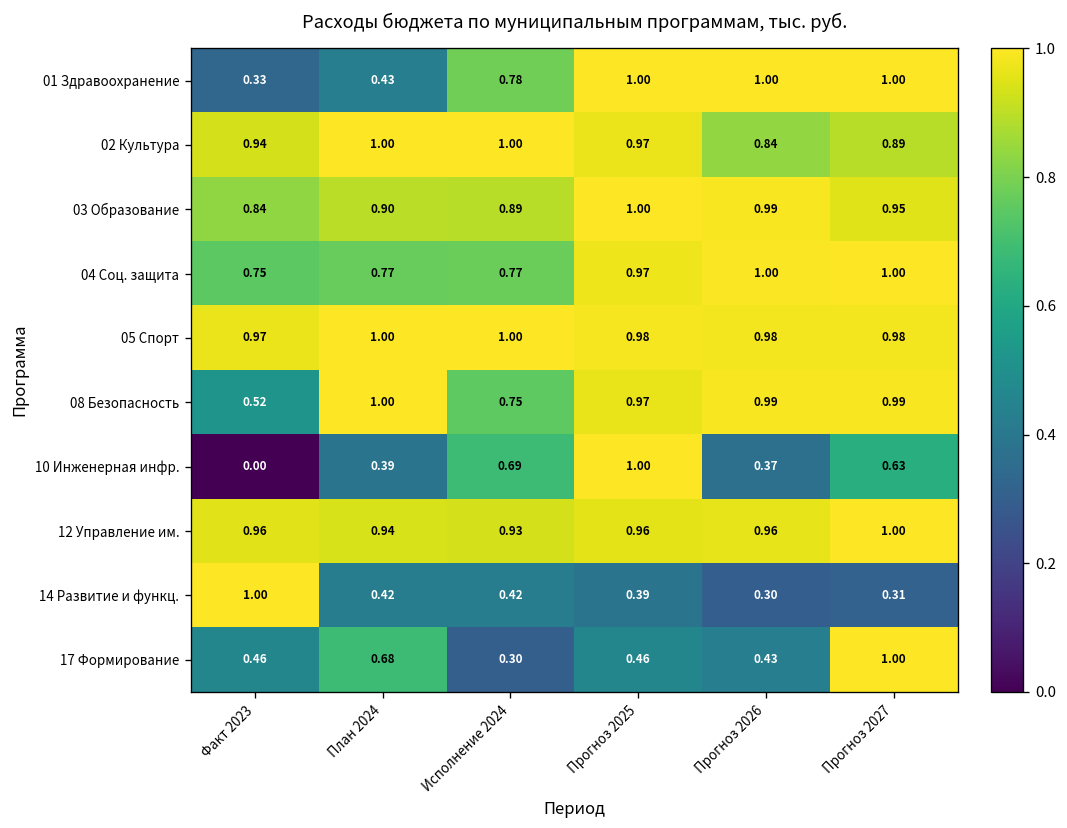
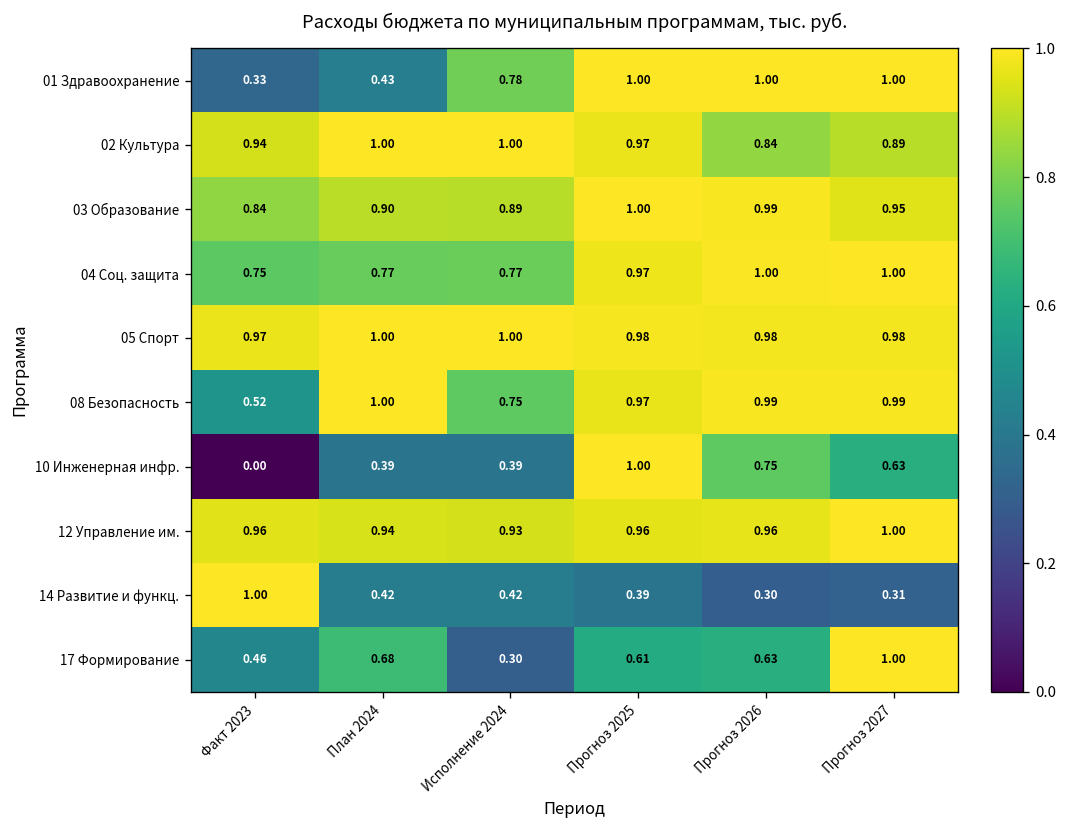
  {
    "01 Здравоохранение": {
      "Факт 2023": 0.33,
      "План 2024": 0.43,
      "Исполнение 2024": 0.78,
      "Прогноз 2025": 1.00,
      "Прогноз 2026": 1.00,
      "Прогноз 2027": 1.00
    },
    "02 Культура": {
      "Факт 2023": 0.94,
      "План 2024": 1.00,
      "Исполнение 2024": 1.00,
      "Прогноз 2025": 0.97,
      "Прогноз 2026": 0.84,
      "Прогноз 2027": 0.89
    },
    "03 Образование": {
      "Факт 2023": 0.84,
      "План 2024": 0.90,
      "Исполнение 2024": 0.89,
      "Прогноз 2025": 1.00,
      "Прогноз 2026": 0.99,
      "Прогноз 2027": 0.95
    },
    "04 Соц. защита": {
      "Факт 2023": 0.75,
      "План 2024": 0.77,
      "Исполнение 2024": 0.77,
      "Прогноз 2025": 0.97,
      "Прогноз 2026": 1.00,
      "Прогноз 2027": 1.00
    },
    "05 Спорт": {
      "Факт 2023": 0.97,
      "План 2024": 1.00,
      "Исполнение 2024": 1.00,
      "Прогноз 2025": 0.98,
      "Прогноз 2026": 0.98,
      "Прогноз 2027": 0.98
    },
    "08 Безопасность": {
      "Факт 2023": 0.52,
      "План 2024": 1.00,
      "Исполнение 2024": 0.75,
      "Прогноз 2025": 0.97,
      "Прогноз 2026": 0.99,
      "Прогноз 2027": 0.99
    },
    "10 Инженерная инфр.": {
      "Факт 2023": 0.00,
      "План 2024": 0.39,
-     "Исполнение 2024": 0.69,
+     "Исполнение 2024": 0.39,
      "Прогноз 2025": 1.00,
-     "Прогноз 2026": 0.37,
+     "Прогноз 2026": 0.75,
      "Прогноз 2027": 0.63
    },
    "12 Управление им.": {
      "Факт 2023": 0.96,
      "План 2024": 0.94,
      "Исполнение 2024": 0.93,
      "Прогноз 2025": 0.96,
      "Прогноз 2026": 0.96,
      "Прогноз 2027": 1.00
    },
    "14 Развитие и функц.": {
      "Факт 2023": 1.00,
      "План 2024": 0.42,
      "Исполнение 2024": 0.42,
      "Прогноз 2025": 0.39,
      "Прогноз 2026": 0.30,
      "Прогноз 2027": 0.31
    },
    "17 Формирование": {
      "Факт 2023": 0.46,
      "План 2024": 0.68,
      "Исполнение 2024": 0.30,
-     "Прогноз 2025": 0.46,
-     "Прогноз 2026": 0.43,
+     "Прогноз 2025": 0.61,
+     "Прогноз 2026": 0.63,
      "Прогноз 2027": 1.00
    }
  }
